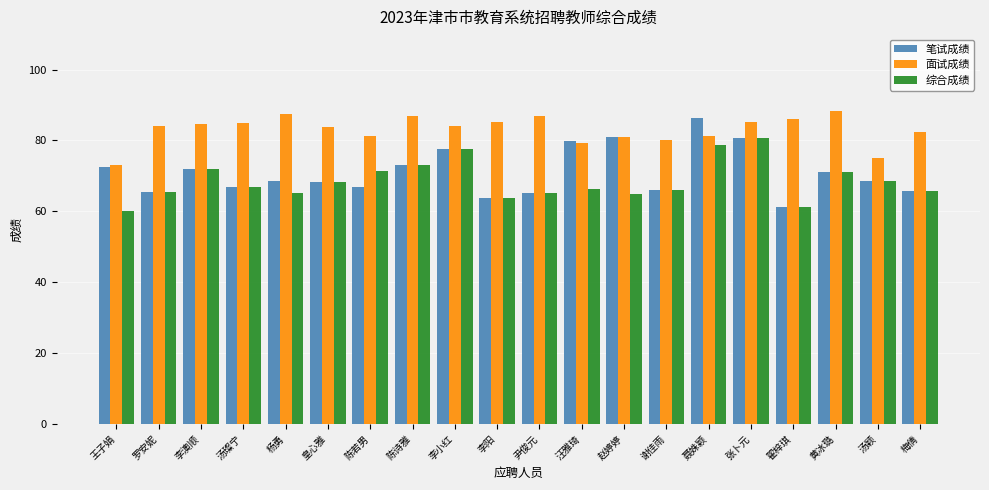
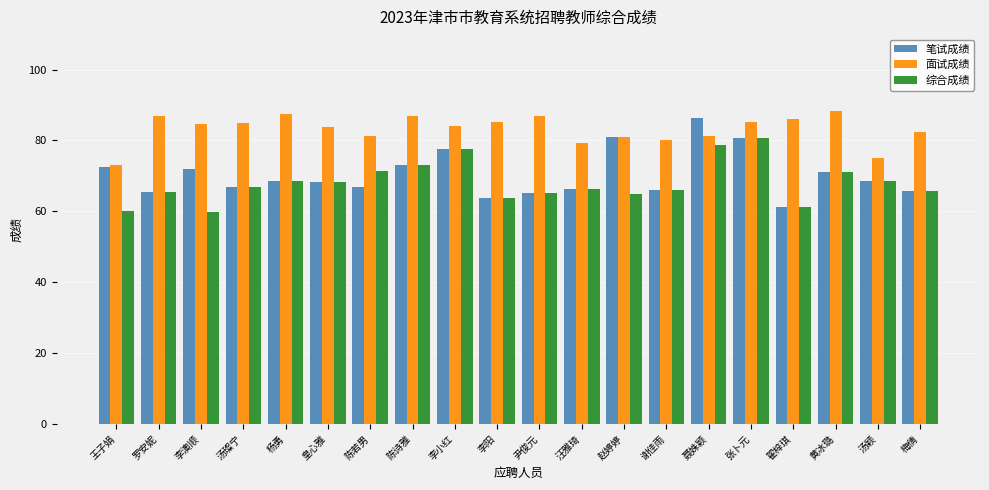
  {
    "笔试成绩": {
      "王子娟": 72,
      "罗安妮": 66,
      "李澳顺": 72,
      "汤璨宁": 67,
      "杨勇": 69,
      "皇心雅": 68,
      "陈若男": 67,
      "陈诗雅": 73,
      "李小红": 78,
      "李阳": 64,
      "尹俊元": 65,
-     "汪雅琦": 80,
+     "汪雅琦": 66,
      "赵婷婷": 81,
      "谢佳雨": 66,
      "聂姝颖": 86,
      "张卜元": 81,
      "翟梓琪": 61,
      "黄冰璐": 71,
      "汤颖": 69,
      "梅倩": 66
    },
    "面试成绩": {
      "王子娟": 73,
-     "罗安妮": 84,
+     "罗安妮": 87,
      "李澳顺": 85,
      "汤璨宁": 85,
      "杨勇": 87,
      "皇心雅": 84,
      "陈若男": 81,
      "陈诗雅": 87,
      "李小红": 84,
      "李阳": 85,
      "尹俊元": 87,
      "汪雅琦": 79,
      "赵婷婷": 81,
      "谢佳雨": 80,
      "聂姝颖": 81,
      "张卜元": 85,
      "翟梓琪": 86,
      "黄冰璐": 88,
      "汤颖": 75,
      "梅倩": 82
    },
    "综合成绩": {
      "王子娟": 60,
      "罗安妮": 66,
-     "李澳顺": 72,
+     "李澳顺": 60,
      "汤璨宁": 67,
-     "杨勇": 65,
+     "杨勇": 69,
      "皇心雅": 68,
      "陈若男": 71,
      "陈诗雅": 73,
      "李小红": 78,
      "李阳": 64,
      "尹俊元": 65,
      "汪雅琦": 66,
      "赵婷婷": 65,
      "谢佳雨": 66,
      "聂姝颖": 79,
      "张卜元": 81,
      "翟梓琪": 61,
      "黄冰璐": 71,
      "汤颖": 69,
      "梅倩": 66
    }
  }
